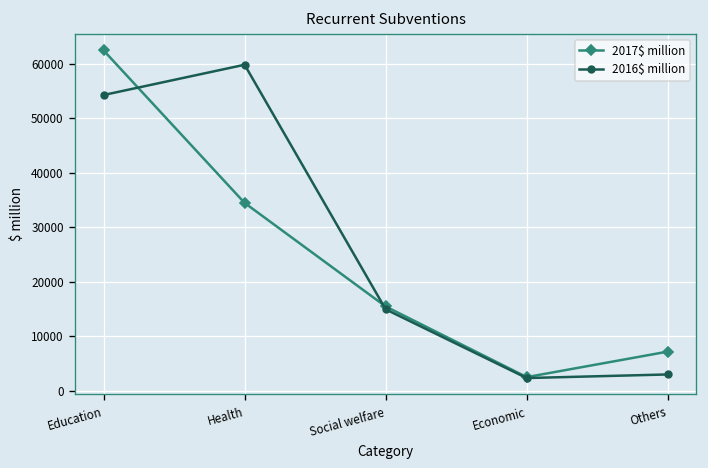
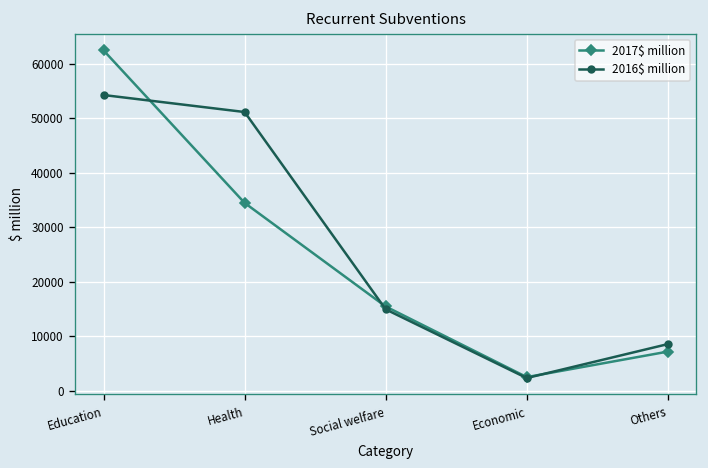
  {
    "2017$ million": {
      "Education": 62000,
      "Health": 34000,
      "Others": 7000
    },
    "2016$ million": {
      "Education": 54000,
-     "Health": 60000,
-     "Others": 3000
+     "Health": 51000,
+     "Others": 9000
    }
  }
